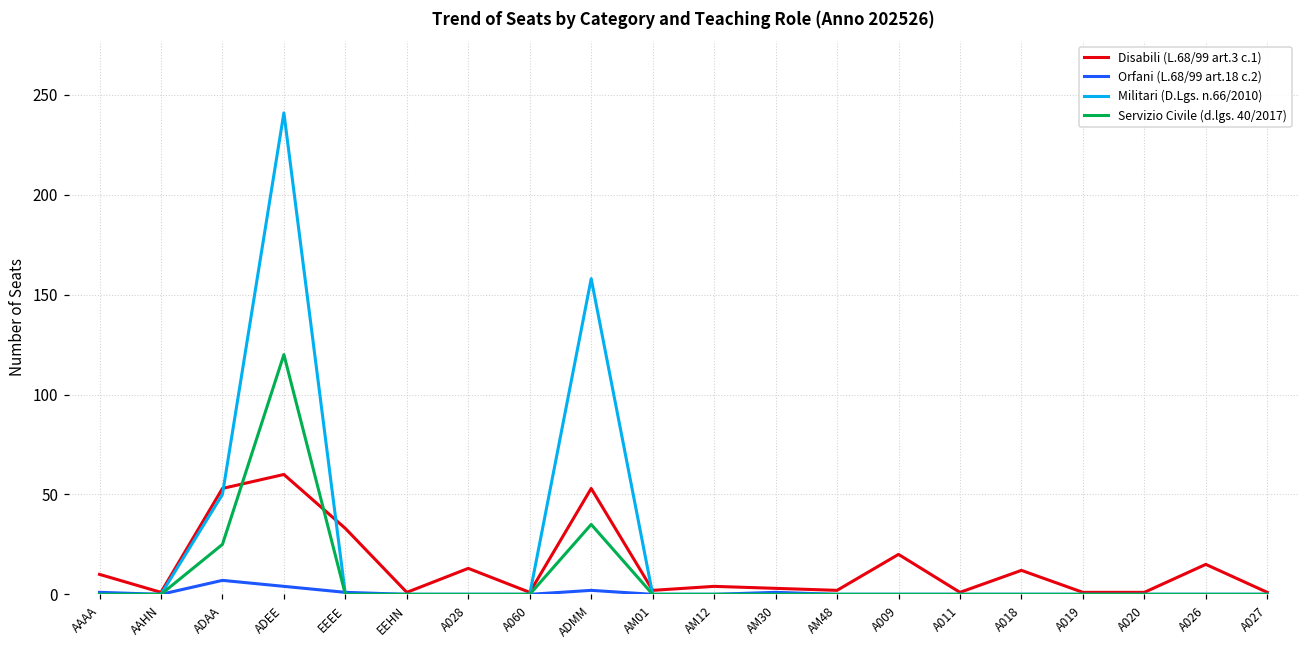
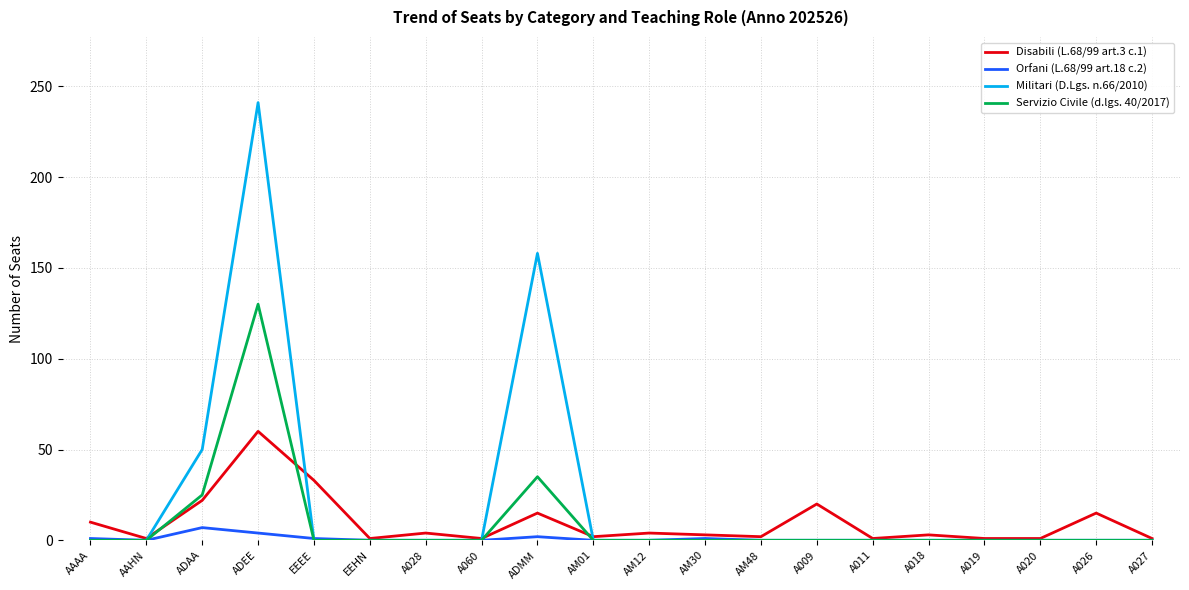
  {
    "Disabili (L.68/99 art.3 c.1)": {
      "AAAA": 10,
-     "ADAA": 53,
+     "ADAA": 22,
      "ADEE": 60,
      "EEEE": 33,
-     "A028": 13,
-     "ADMM": 53,
+     "A028": 4,
+     "ADMM": 15,
      "AM01": 2,
      "AM12": 4,
      "AM30": 3,
      "AM48": 2,
      "A009": 20,
-     "A018": 12,
+     "A018": 3,
      "A026": 15
    },
    "Orfani (L.68/99 art.18 c.2)": {
      "ADAA": 7,
      "ADEE": 4,
      "ADMM": 2
    },
    "Militari (D.Lgs. n.66/2010)": {
      "ADAA": 50,
      "ADEE": 241,
      "ADMM": 158
    },
    "Servizio Civile (d.lgs. 40/2017)": {
      "ADAA": 25,
-     "ADEE": 120,
+     "ADEE": 130,
      "ADMM": 35
    }
  }
